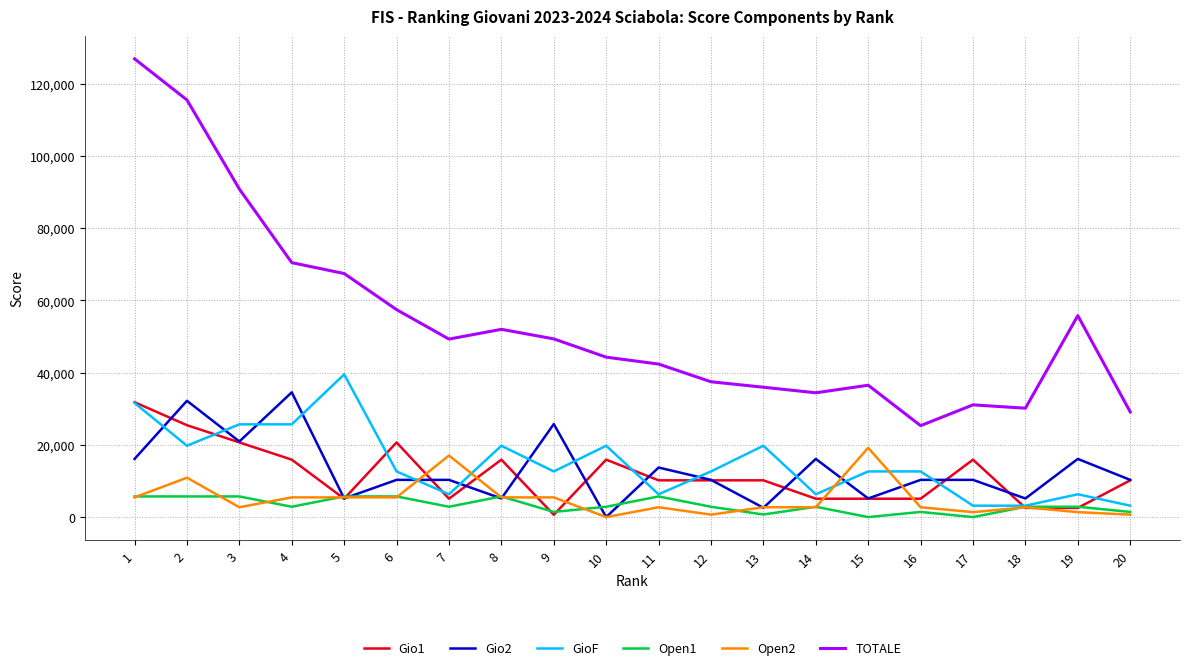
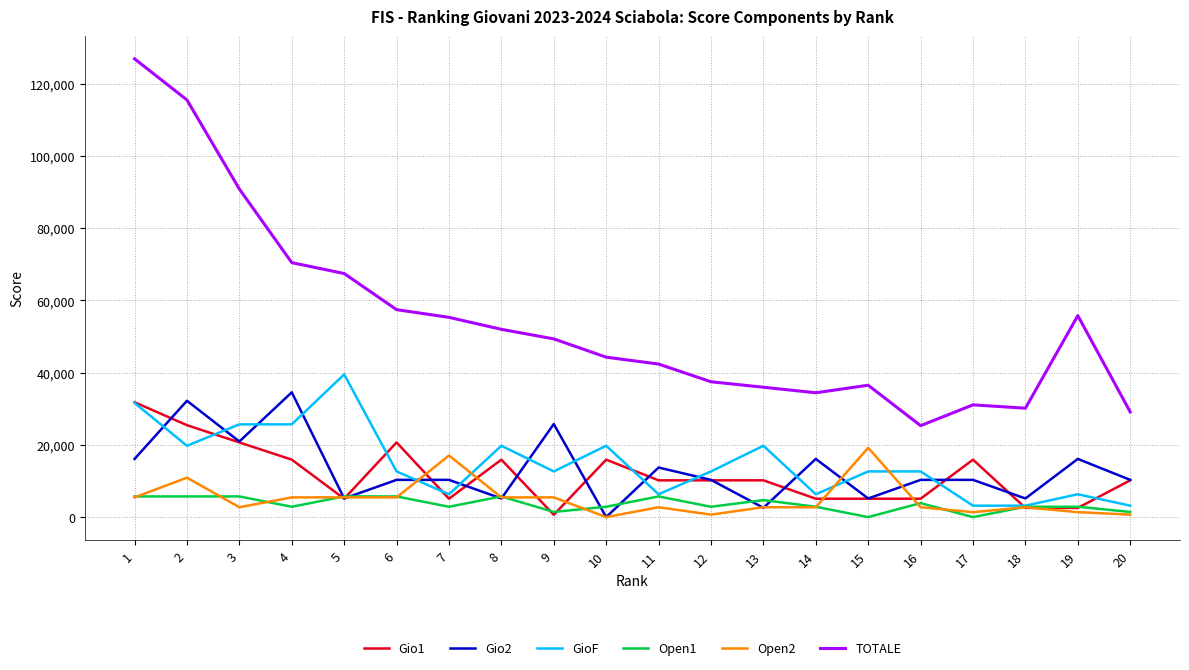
  {
    "Gio1": {
      "2": "25,000",
      "4": "16,000",
      "6": "21,000",
      "7": "5,000",
      "8": "16,000",
      "9": "1,000",
      "10": "16,000",
      "11": "10,000",
      "13": "10,000",
      "14": "5,000",
      "16": "5,000",
      "17": "16,000"
    },
    "Gio2": {
      "1": "16,000",
      "2": "32,000",
      "4": "35,000",
      "6": "10,000",
      "7": "10,000",
      "9": "26,000",
      "11": "14,000",
      "14": "16,000",
      "16": "10,000",
      "17": "10,000",
      "18": "5,000",
      "19": "16,000"
    },
    "GioF": {
      "2": "20,000",
      "3": "26,000",
      "4": "26,000",
      "5": "40,000",
      "6": "13,000",
      "7": "6,000",
      "8": "20,000",
      "9": "13,000",
      "10": "20,000",
      "12": "13,000",
      "13": "20,000",
      "14": "6,000",
      "15": "13,000",
      "16": "13,000",
      "17": "3,000",
      "19": "6,000",
      "20": "3,000"
    },
    "Open1": {
      "2": "6,000",
      "3": "6,000",
      "4": "3,000",
      "7": "3,000",
      "9": "1,000",
      "10": "3,000",
      "12": "3,000",
-     "13": "1,000",
+     "13": "5,000",
      "15": "0",
-     "16": "1,000",
+     "16": "4,000",
      "17": "0",
      "20": "1,000"
    },
    "Open2": {
      "2": "11,000",
      "3": "3,000",
      "4": "5,000",
      "7": "17,000",
      "9": "5,000",
      "11": "3,000",
      "12": "1,000",
      "15": "19,000",
      "16": "3,000",
      "17": "1,000",
      "19": "1,000",
      "20": "1,000"
    },
    "TOTALE": {
      "1": "127,000",
      "2": "115,000",
      "3": "91,000",
      "4": "70,000",
      "5": "67,000",
      "6": "57,000",
-     "7": "49,000",
+     "7": "55,000",
      "8": "52,000",
      "9": "49,000",
      "10": "44,000",
      "11": "42,000",
      "12": "37,000",
      "13": "36,000",
      "14": "34,000",
      "15": "37,000",
      "16": "25,000",
      "17": "31,000",
      "18": "30,000",
      "19": "56,000",
      "20": "29,000"
    }
  }
